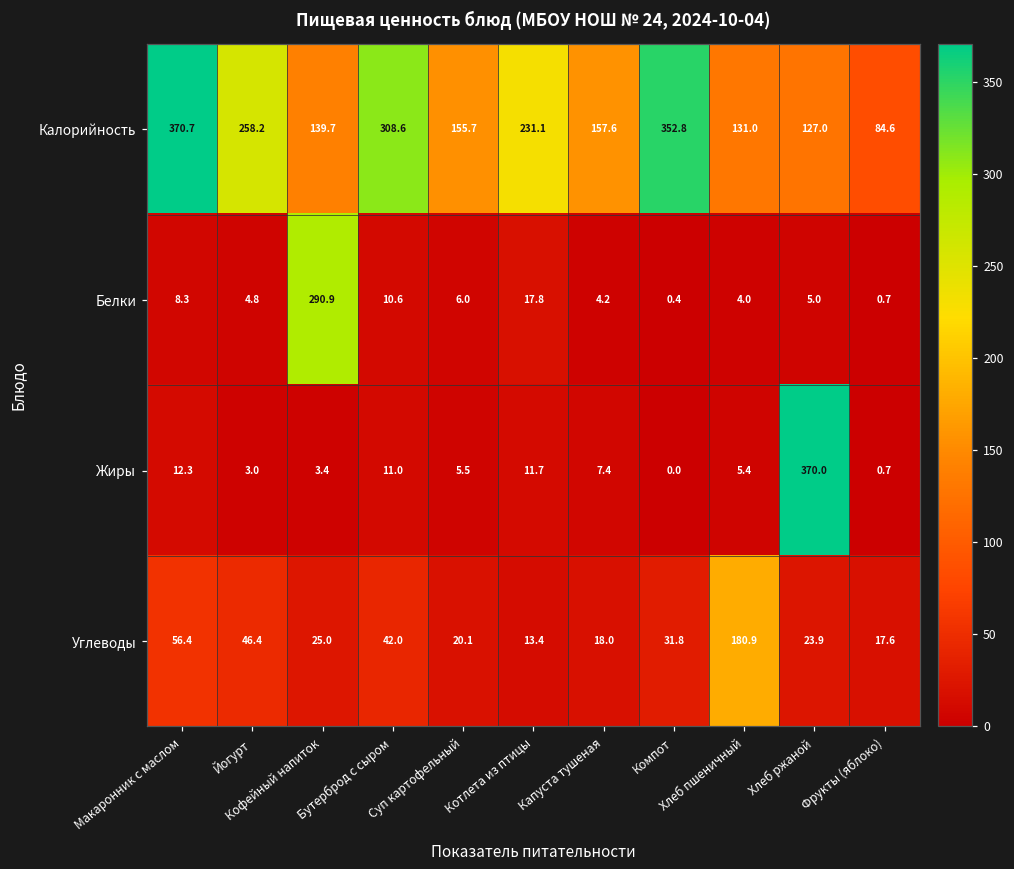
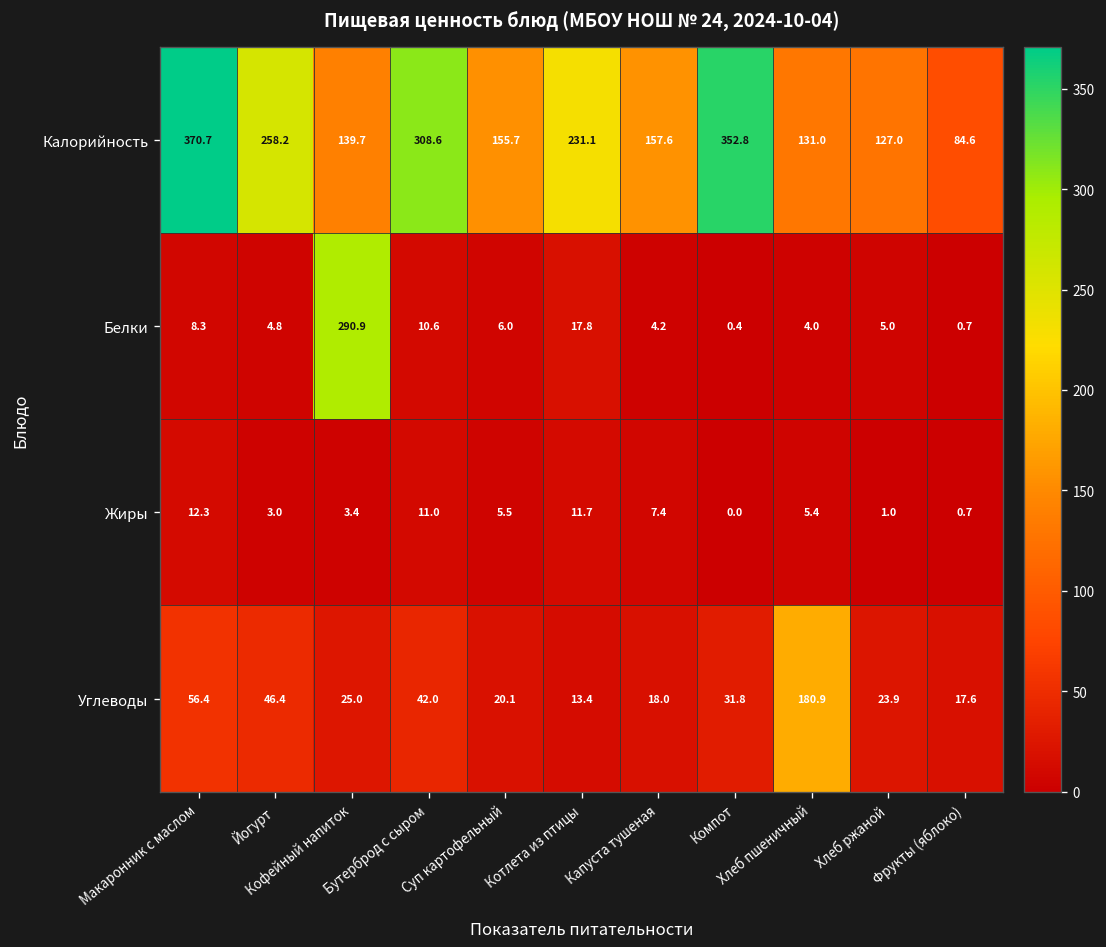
  {
    "Калорийность": {
      "Макаронник с маслом": 370.7,
      "Йогурт": 258.2,
      "Кофейный напиток": 139.7,
      "Бутерброд с сыром": 308.6,
      "Суп картофельный": 155.7,
      "Котлета из птицы": 231.1,
      "Капуста тушеная": 157.6,
      "Компот": 352.8,
      "Хлеб пшеничный": 131.0,
      "Хлеб ржаной": 127.0,
      "Фрукты (яблоко)": 84.6
    },
    "Белки": {
      "Макаронник с маслом": 8.3,
      "Йогурт": 4.8,
      "Кофейный напиток": 290.9,
      "Бутерброд с сыром": 10.6,
      "Суп картофельный": 6.0,
      "Котлета из птицы": 17.8,
      "Капуста тушеная": 4.2,
      "Компот": 0.4,
      "Хлеб пшеничный": 4.0,
      "Хлеб ржаной": 5.0,
      "Фрукты (яблоко)": 0.7
    },
    "Жиры": {
      "Макаронник с маслом": 12.3,
      "Йогурт": 3.0,
      "Кофейный напиток": 3.4,
      "Бутерброд с сыром": 11.0,
      "Суп картофельный": 5.5,
      "Котлета из птицы": 11.7,
      "Капуста тушеная": 7.4,
      "Компот": 0.0,
      "Хлеб пшеничный": 5.4,
-     "Хлеб ржаной": 370.0,
+     "Хлеб ржаной": 1.0,
      "Фрукты (яблоко)": 0.7
    },
    "Углеводы": {
      "Макаронник с маслом": 56.4,
      "Йогурт": 46.4,
      "Кофейный напиток": 25.0,
      "Бутерброд с сыром": 42.0,
      "Суп картофельный": 20.1,
      "Котлета из птицы": 13.4,
      "Капуста тушеная": 18.0,
      "Компот": 31.8,
      "Хлеб пшеничный": 180.9,
      "Хлеб ржаной": 23.9,
      "Фрукты (яблоко)": 17.6
    }
  }
